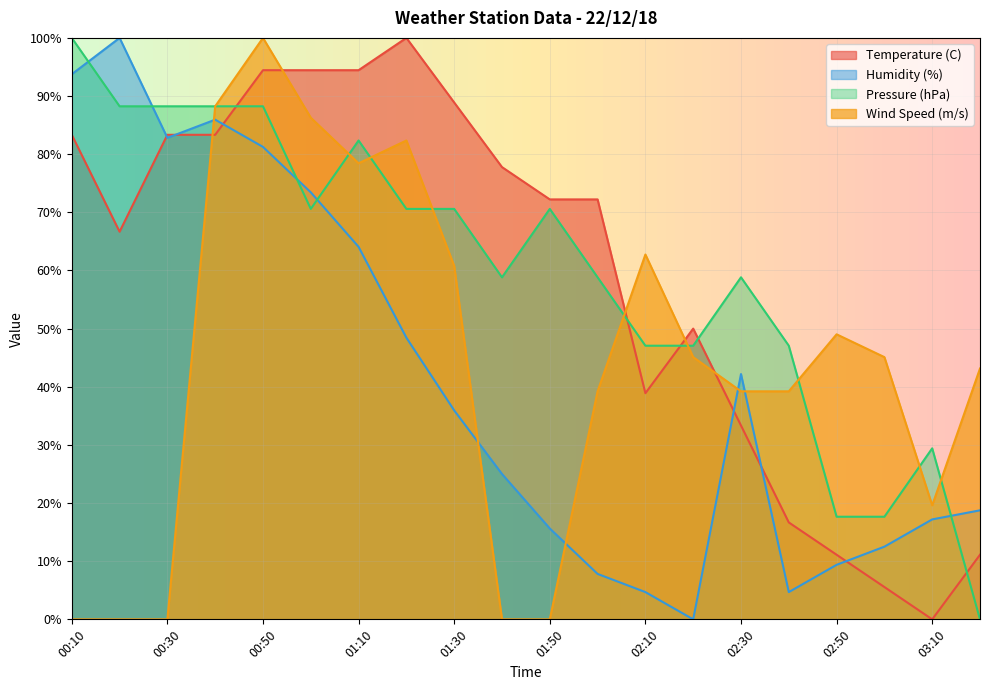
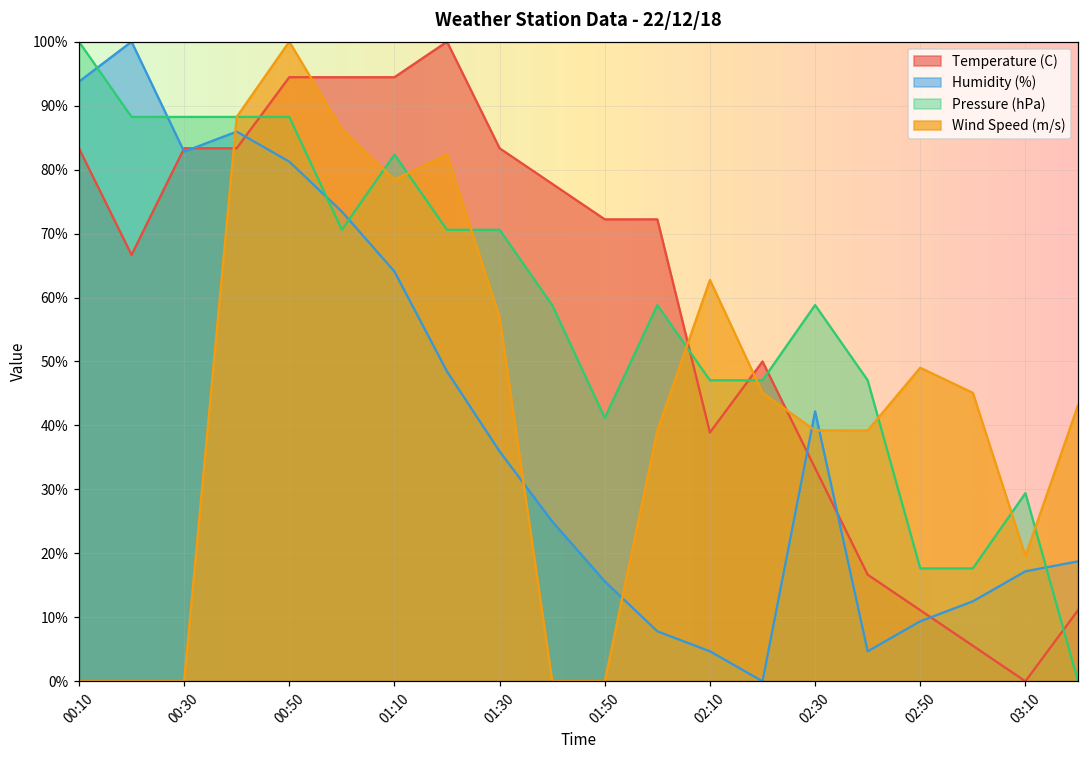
  {
    "Temperature (C)": {
      "00:10": "83%",
      "00:30": "83%",
      "00:50": "94%",
      "01:10": "94%",
-     "01:30": "89%",
+     "01:30": "83%",
      "01:50": "72%",
      "02:10": "39%",
      "02:30": "33%",
      "02:50": "11%",
      "03:10": "0%"
    },
    "Humidity (%)": {
      "00:10": "94%",
      "00:30": "83%",
      "00:50": "81%",
      "01:10": "64%",
      "01:30": "36%",
      "01:50": "16%",
      "02:10": "5%",
      "02:30": "42%",
      "02:50": "9%",
      "03:10": "17%"
    },
    "Pressure (hPa)": {
      "00:10": "100%",
      "00:30": "88%",
      "00:50": "88%",
      "01:10": "82%",
      "01:30": "71%",
-     "01:50": "71%",
+     "01:50": "41%",
      "02:10": "47%",
      "02:30": "59%",
      "02:50": "18%",
      "03:10": "29%"
    },
    "Wind Speed (m/s)": {
      "00:10": "0%",
      "00:30": "0%",
      "00:50": "100%",
      "01:10": "78%",
-     "01:30": "61%",
+     "01:30": "57%",
      "01:50": "0%",
      "02:10": "63%",
      "02:30": "39%",
      "02:50": "49%",
      "03:10": "20%"
    }
  }
